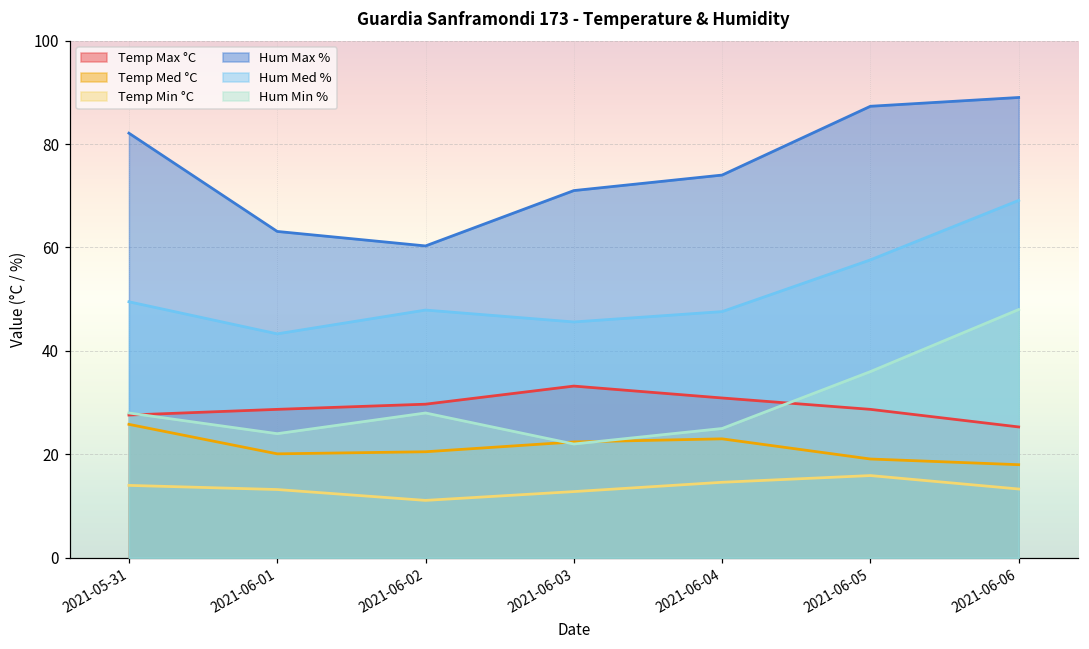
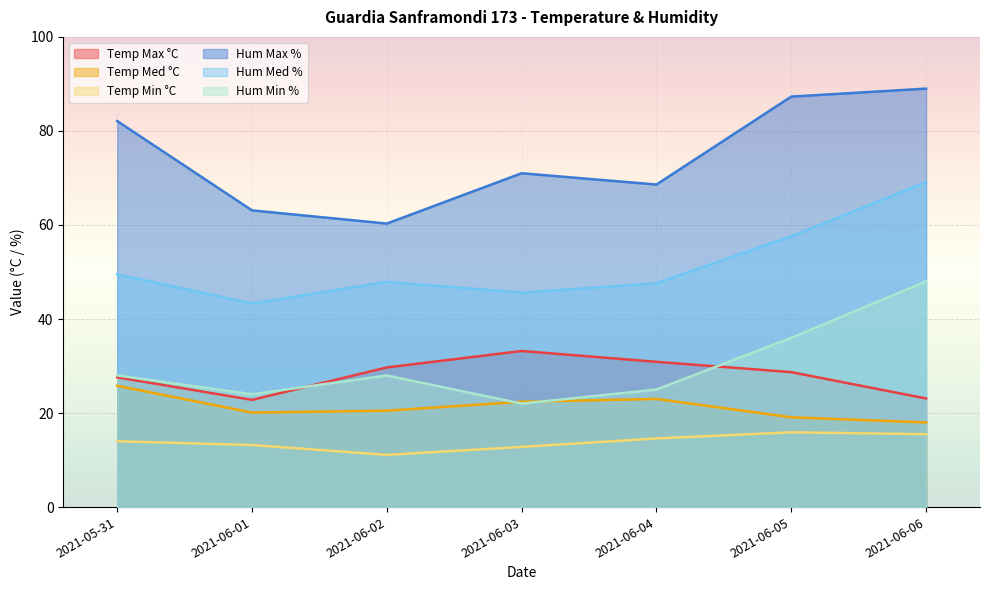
  {
    "Temp Max °C": {
-     "2021-06-01": 29,
+     "2021-06-01": 23,
      "2021-06-02": 30,
      "2021-06-03": 33,
      "2021-06-04": 31,
      "2021-06-05": 29,
-     "2021-06-06": 25
+     "2021-06-06": 23
    },
    "Temp Med °C": {
      "2021-05-31": 26,
      "2021-06-01": 20,
      "2021-06-02": 21,
      "2021-06-04": 23,
      "2021-06-05": 19,
      "2021-06-06": 18
    },
    "Temp Min °C": {
      "2021-05-31": 14,
      "2021-06-01": 13,
      "2021-06-02": 11,
      "2021-06-03": 13,
      "2021-06-04": 15,
      "2021-06-05": 16,
-     "2021-06-06": 13
+     "2021-06-06": 16
    },
    "Hum Max %": {
      "2021-05-31": 82,
      "2021-06-01": 63,
      "2021-06-02": 60,
      "2021-06-03": 71,
-     "2021-06-04": 74,
+     "2021-06-04": 69,
      "2021-06-05": 87,
      "2021-06-06": 89
    }
  }
